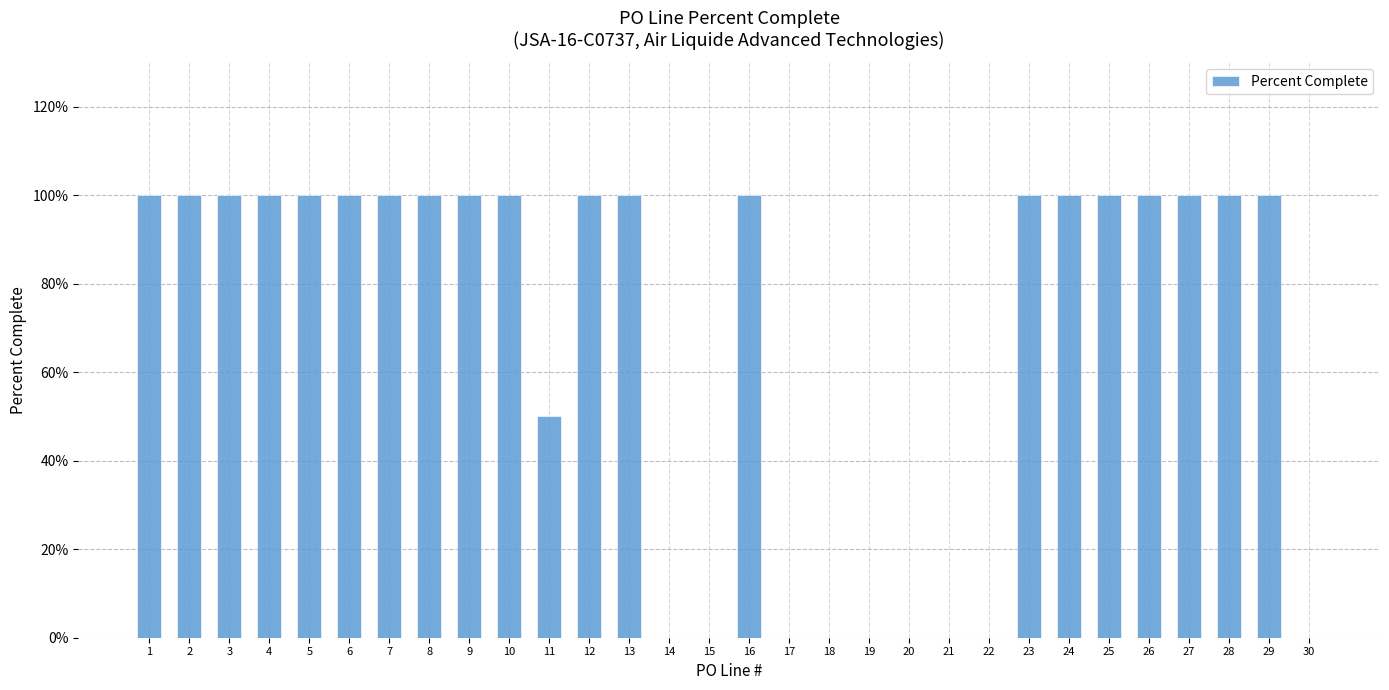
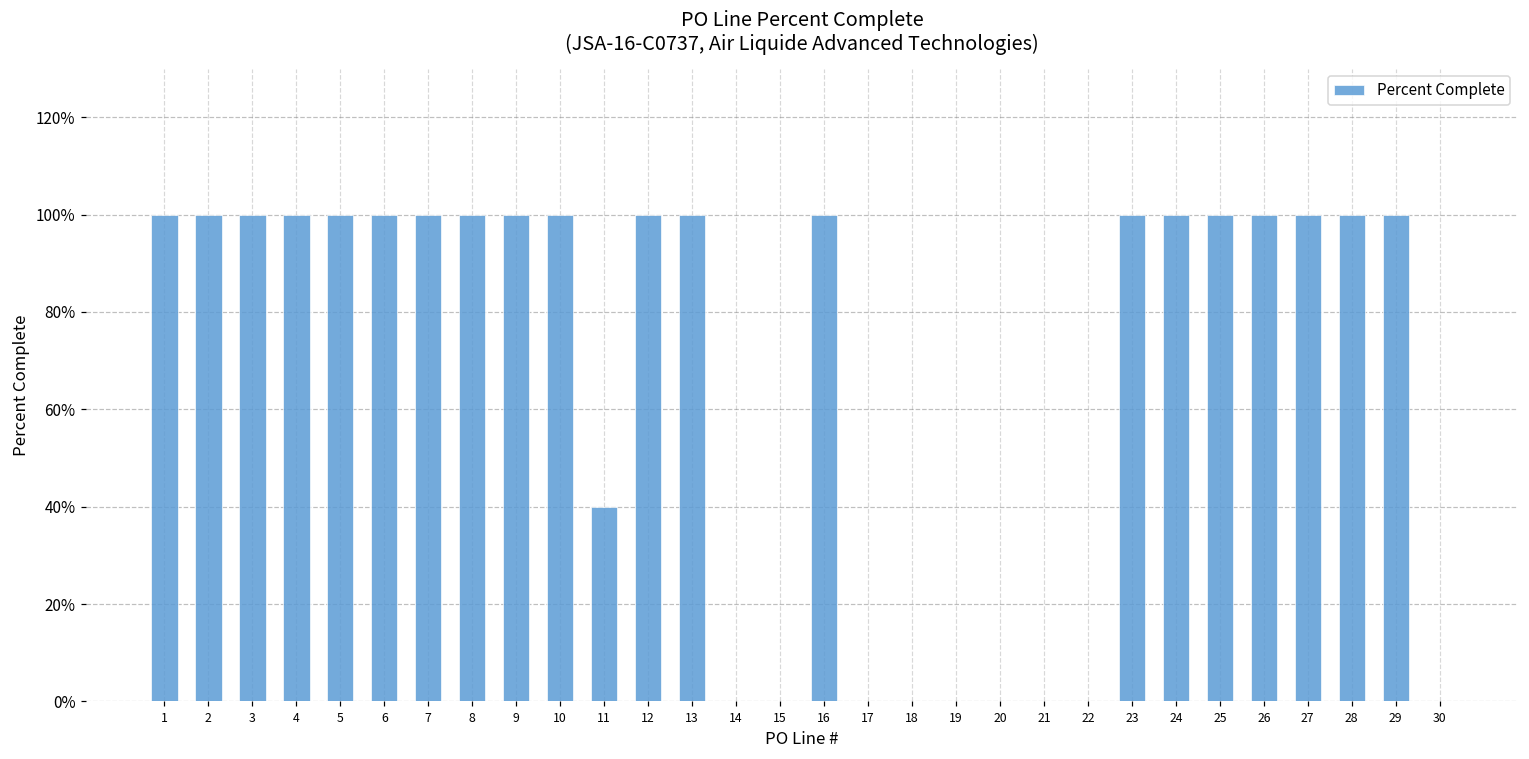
  {
    "1": "100%",
    "2": "100%",
    "3": "100%",
    "4": "100%",
    "5": "100%",
    "6": "100%",
    "7": "100%",
    "8": "100%",
    "9": "100%",
    "10": "100%",
-   "11": "50%",
+   "11": "40%",
    "12": "100%",
    "13": "100%",
    "14": "0%",
    "15": "0%",
    "16": "100%",
    "17": "0%",
    "18": "0%",
    "19": "0%",
    "20": "0%",
    "21": "0%",
    "22": "0%",
    "23": "100%",
    "24": "100%",
    "25": "100%",
    "26": "100%",
    "27": "100%",
    "28": "100%",
    "29": "100%",
    "30": "0%"
  }
